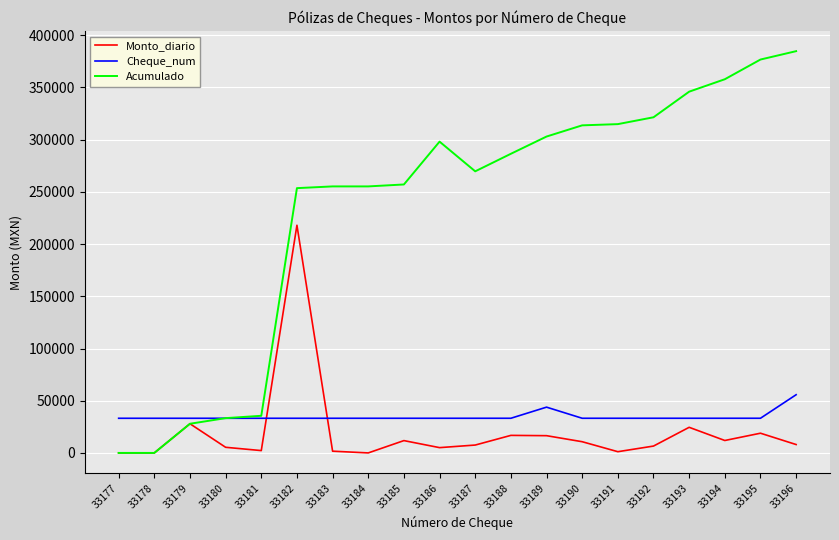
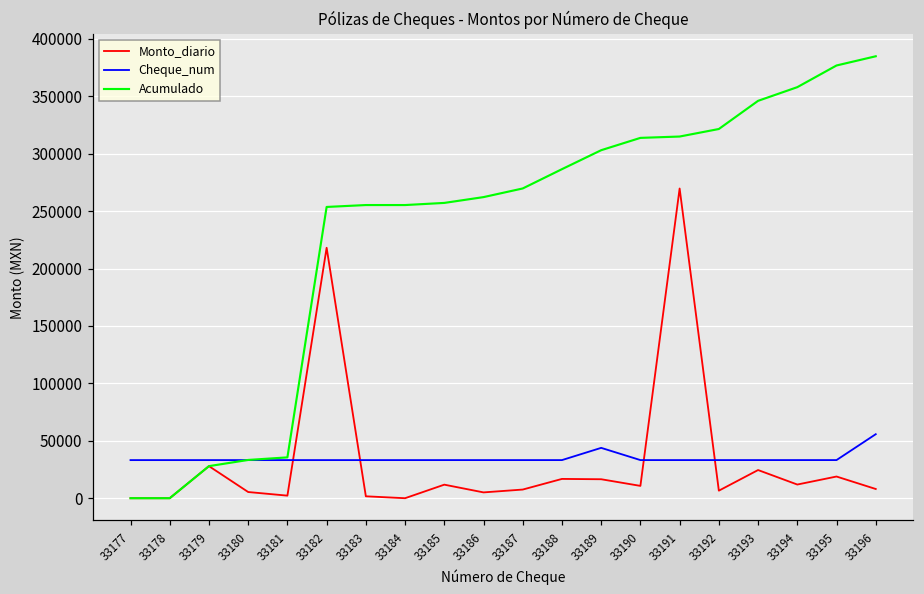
  {
    "Monto_diario": {
      "33180": 5000,
      "33181": 2000,
      "33182": 218000,
      "33183": 2000,
      "33184": 0,
      "33185": 12000,
      "33186": 5000,
      "33187": 8000,
      "33188": 17000,
      "33189": 17000,
      "33190": 11000,
-     "33191": 1000,
+     "33191": 270000,
      "33192": 7000,
      "33193": 25000,
      "33194": 12000,
      "33195": 19000,
      "33196": 8000
    },
    "Cheque_num": {
      "33177": 33000,
      "33178": 33000,
      "33179": 33000,
      "33182": 33000,
      "33183": 33000,
      "33184": 33000,
      "33185": 33000,
      "33186": 33000,
      "33187": 33000,
      "33188": 33000,
      "33189": 44000,
      "33190": 33000,
      "33191": 33000,
      "33192": 33000,
      "33193": 33000,
      "33194": 33000,
      "33195": 33000,
      "33196": 56000
    },
    "Acumulado": {
      "33182": 254000,
      "33183": 255000,
      "33184": 255000,
      "33185": 257000,
-     "33186": 298000,
+     "33186": 262000,
      "33187": 270000,
      "33188": 286000,
      "33189": 303000,
      "33190": 314000,
      "33191": 315000,
      "33192": 321000,
      "33193": 346000,
      "33194": 358000,
      "33195": 377000,
      "33196": 385000
    }
  }
